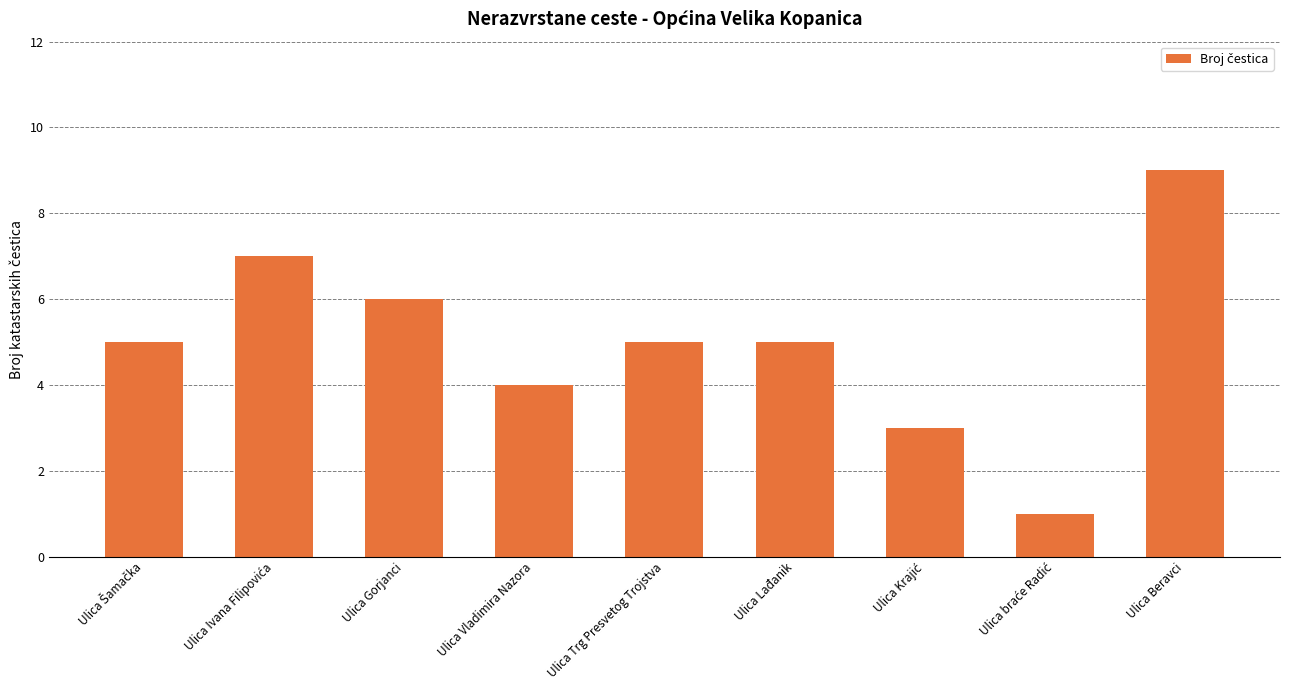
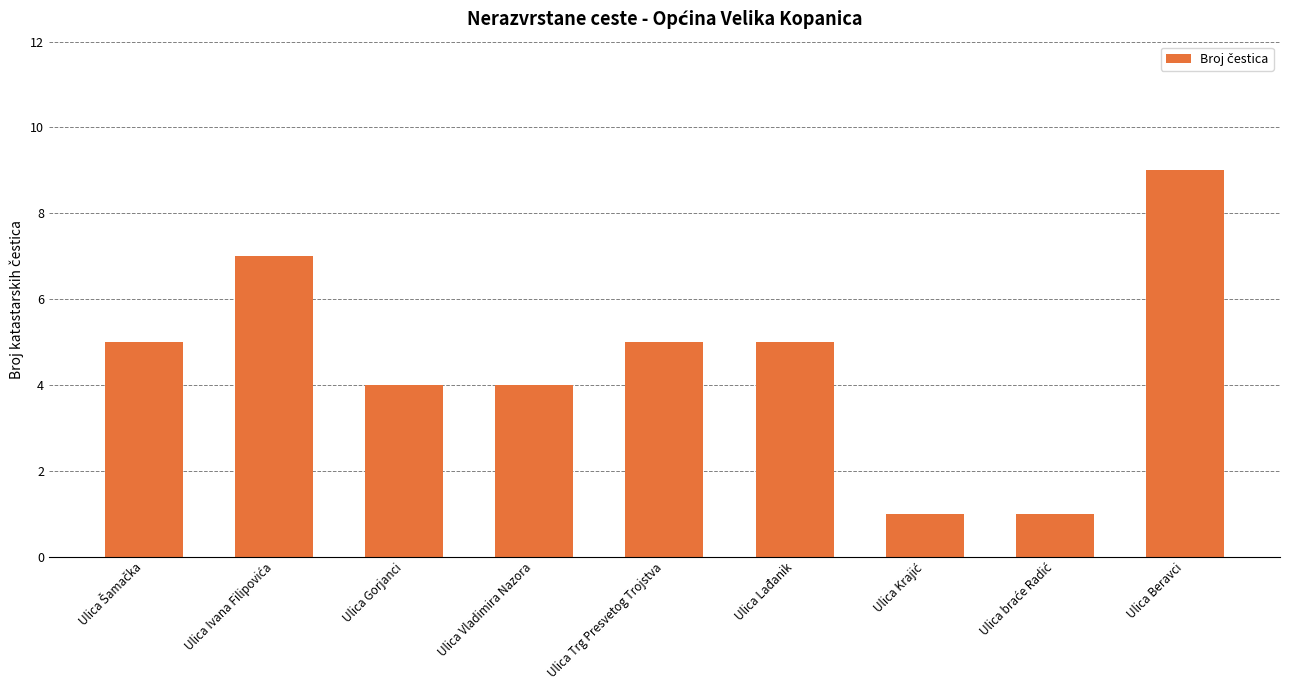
  {
    "Ulica Šamačka": 5,
    "Ulica Ivana Filipovića": 7,
-   "Ulica Gorjanci": 6,
+   "Ulica Gorjanci": 4,
    "Ulica Vladimira Nazora": 4,
    "Ulica Trg Presvetog Trojstva": 5,
    "Ulica Lađanik": 5,
-   "Ulica Krajić": 3,
+   "Ulica Krajić": 1,
    "Ulica braće Radić": 1,
    "Ulica Beravci": 9
  }
